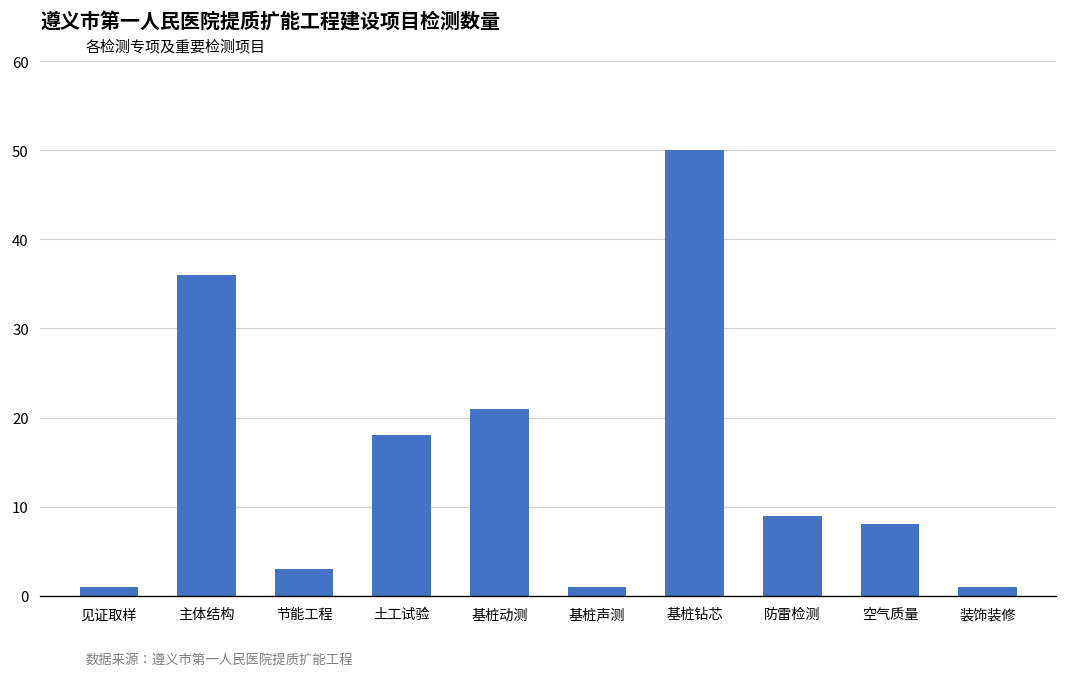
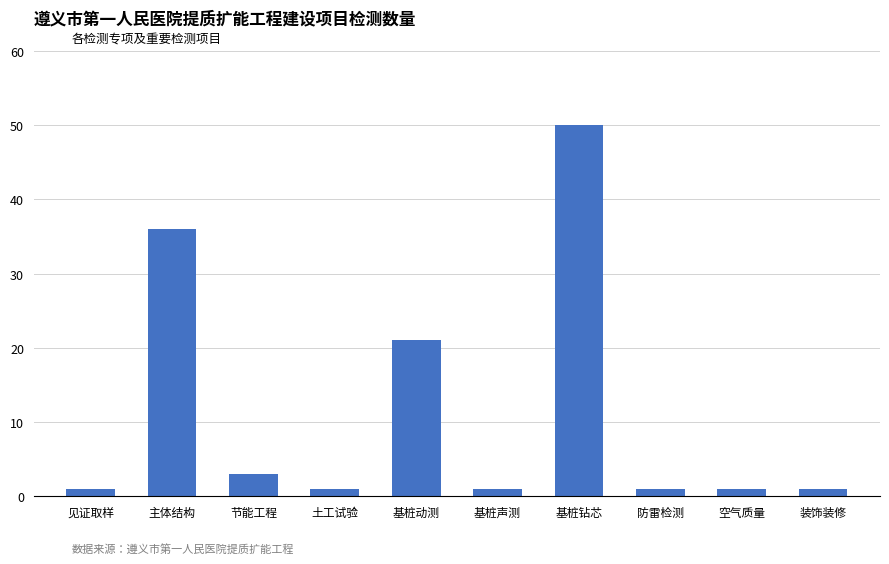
  {
    "见证取样": 1,
    "主体结构": 36,
    "节能工程": 3,
-   "土工试验": 18,
+   "土工试验": 1,
    "基桩动测": 21,
    "基桩声测": 1,
    "基桩钻芯": 50,
-   "防雷检测": 9,
-   "空气质量": 8,
+   "防雷检测": 1,
+   "空气质量": 1,
    "装饰装修": 1
  }
